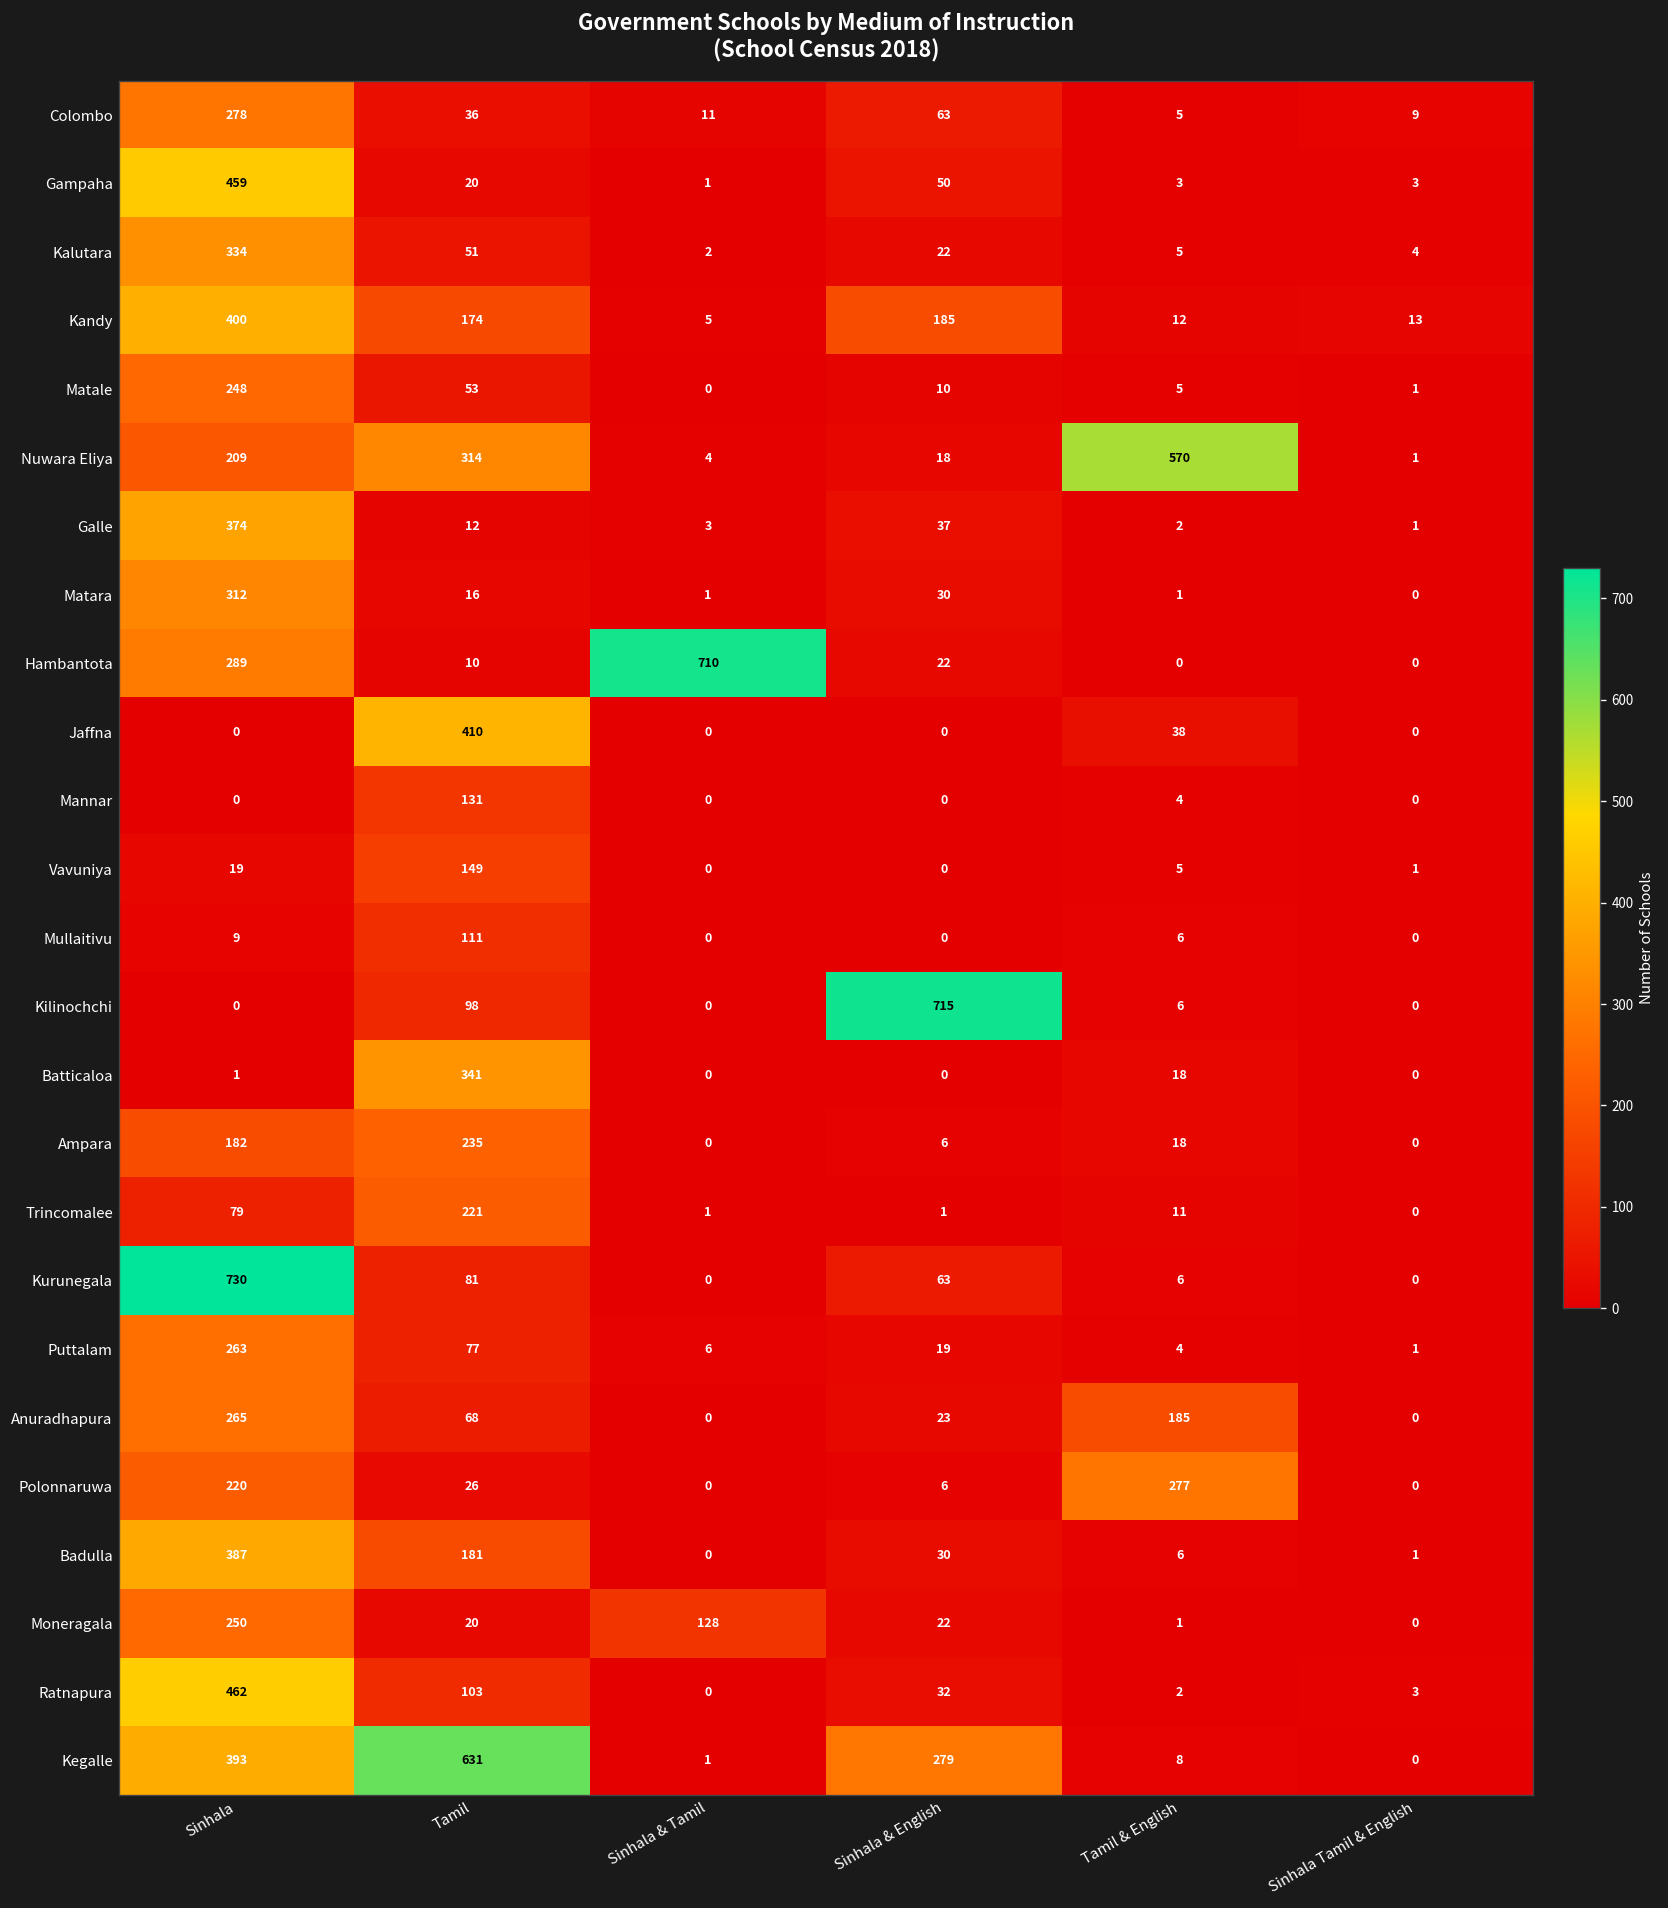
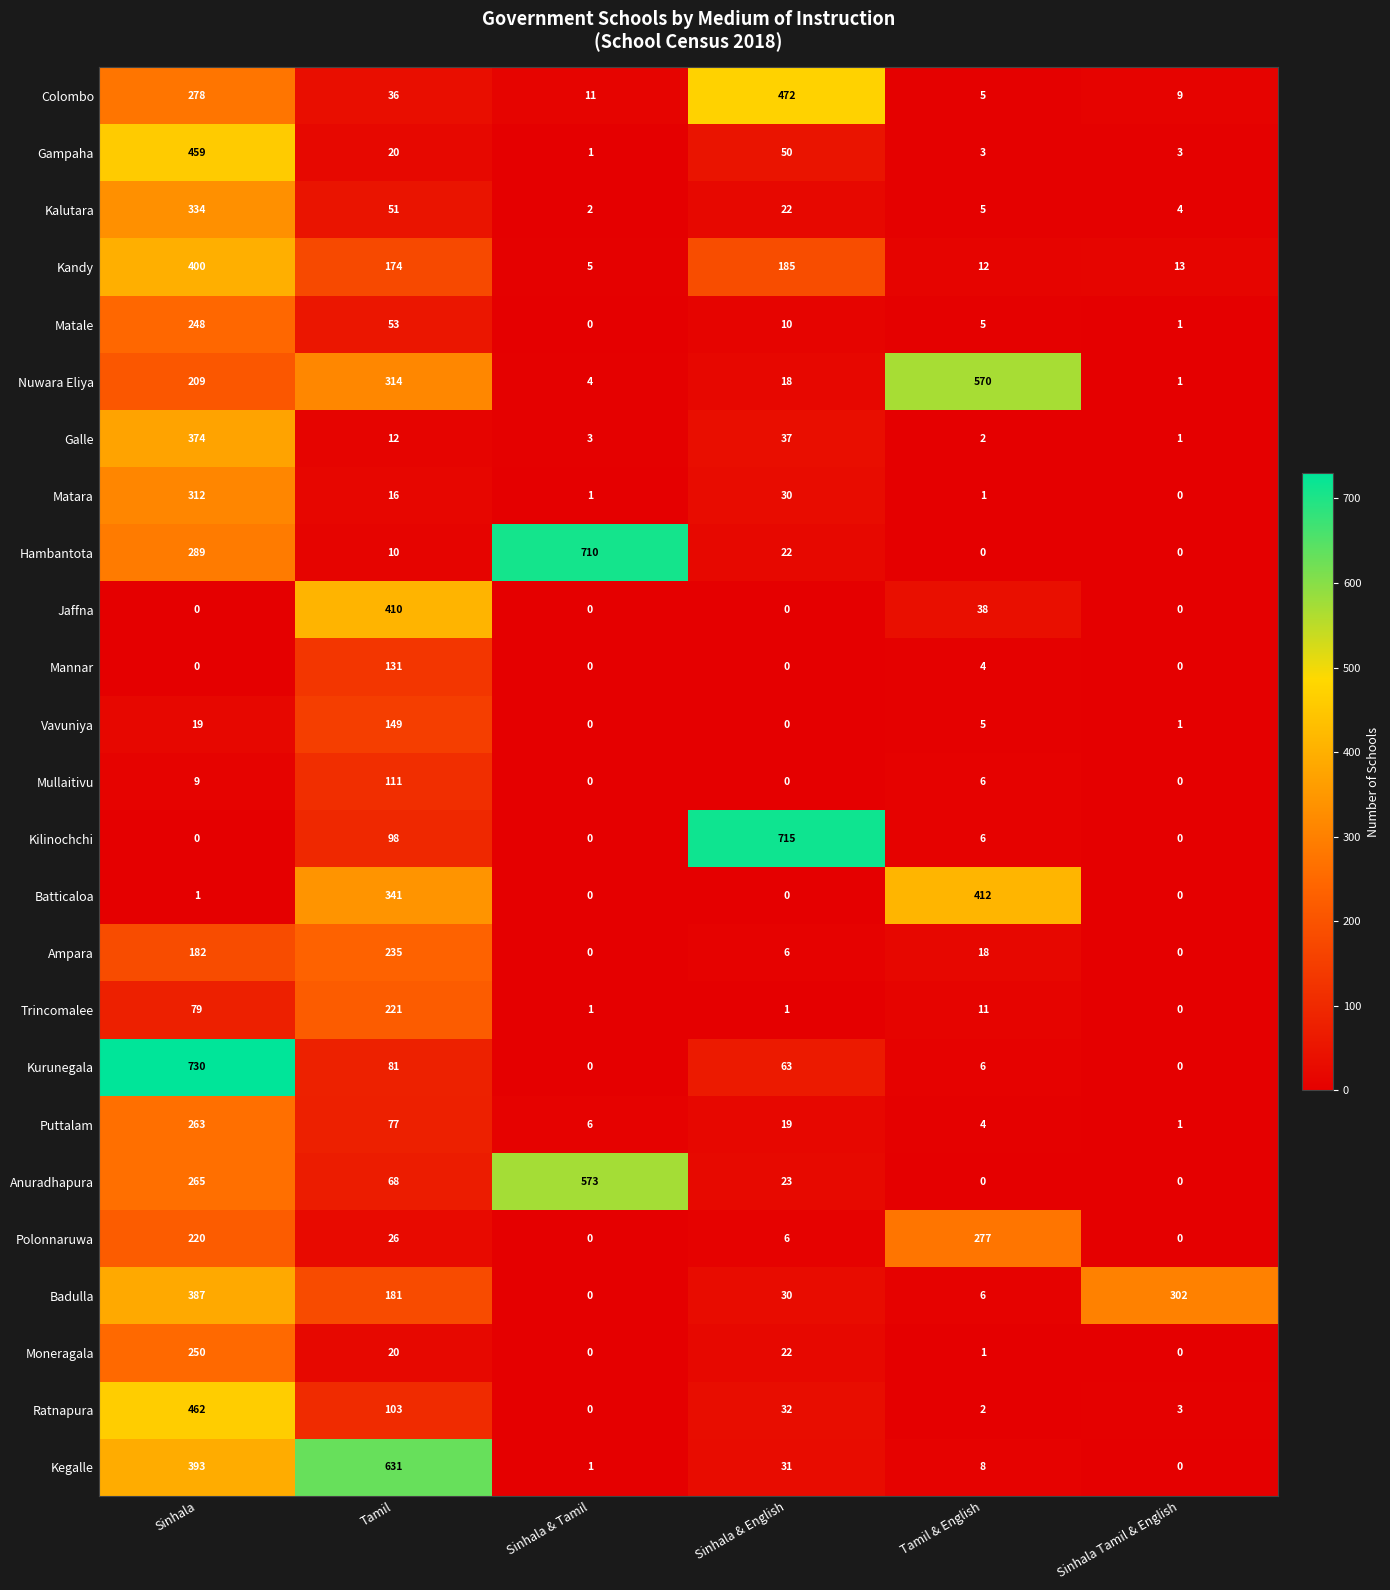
  {
    "Colombo": {
      "Sinhala": 278,
      "Tamil": 36,
      "Sinhala & Tamil": 11,
-     "Sinhala & English": 63,
+     "Sinhala & English": 472,
      "Tamil & English": 5,
      "Sinhala Tamil & English": 9
    },
    "Gampaha": {
      "Sinhala": 459,
      "Tamil": 20,
      "Sinhala & Tamil": 1,
      "Sinhala & English": 50,
      "Tamil & English": 3,
      "Sinhala Tamil & English": 3
    },
    "Kalutara": {
      "Sinhala": 334,
      "Tamil": 51,
      "Sinhala & Tamil": 2,
      "Sinhala & English": 22,
      "Tamil & English": 5,
      "Sinhala Tamil & English": 4
    },
    "Kandy": {
      "Sinhala": 400,
      "Tamil": 174,
      "Sinhala & Tamil": 5,
      "Sinhala & English": 185,
      "Tamil & English": 12,
      "Sinhala Tamil & English": 13
    },
    "Matale": {
      "Sinhala": 248,
      "Tamil": 53,
      "Sinhala & Tamil": 0,
      "Sinhala & English": 10,
      "Tamil & English": 5,
      "Sinhala Tamil & English": 1
    },
    "Nuwara Eliya": {
      "Sinhala": 209,
      "Tamil": 314,
      "Sinhala & Tamil": 4,
      "Sinhala & English": 18,
      "Tamil & English": 570,
      "Sinhala Tamil & English": 1
    },
    "Galle": {
      "Sinhala": 374,
      "Tamil": 12,
      "Sinhala & Tamil": 3,
      "Sinhala & English": 37,
      "Tamil & English": 2,
      "Sinhala Tamil & English": 1
    },
    "Matara": {
      "Sinhala": 312,
      "Tamil": 16,
      "Sinhala & Tamil": 1,
      "Sinhala & English": 30,
      "Tamil & English": 1,
      "Sinhala Tamil & English": 0
    },
    "Hambantota": {
      "Sinhala": 289,
      "Tamil": 10,
      "Sinhala & Tamil": 710,
      "Sinhala & English": 22,
      "Tamil & English": 0,
      "Sinhala Tamil & English": 0
    },
    "Jaffna": {
      "Sinhala": 0,
      "Tamil": 410,
      "Sinhala & Tamil": 0,
      "Sinhala & English": 0,
      "Tamil & English": 38,
      "Sinhala Tamil & English": 0
    },
    "Mannar": {
      "Sinhala": 0,
      "Tamil": 131,
      "Sinhala & Tamil": 0,
      "Sinhala & English": 0,
      "Tamil & English": 4,
      "Sinhala Tamil & English": 0
    },
    "Vavuniya": {
      "Sinhala": 19,
      "Tamil": 149,
      "Sinhala & Tamil": 0,
      "Sinhala & English": 0,
      "Tamil & English": 5,
      "Sinhala Tamil & English": 1
    },
    "Mullaitivu": {
      "Sinhala": 9,
      "Tamil": 111,
      "Sinhala & Tamil": 0,
      "Sinhala & English": 0,
      "Tamil & English": 6,
      "Sinhala Tamil & English": 0
    },
    "Kilinochchi": {
      "Sinhala": 0,
      "Tamil": 98,
      "Sinhala & Tamil": 0,
      "Sinhala & English": 715,
      "Tamil & English": 6,
      "Sinhala Tamil & English": 0
    },
    "Batticaloa": {
      "Sinhala": 1,
      "Tamil": 341,
      "Sinhala & Tamil": 0,
      "Sinhala & English": 0,
-     "Tamil & English": 18,
+     "Tamil & English": 412,
      "Sinhala Tamil & English": 0
    },
    "Ampara": {
      "Sinhala": 182,
      "Tamil": 235,
      "Sinhala & Tamil": 0,
      "Sinhala & English": 6,
      "Tamil & English": 18,
      "Sinhala Tamil & English": 0
    },
    "Trincomalee": {
      "Sinhala": 79,
      "Tamil": 221,
      "Sinhala & Tamil": 1,
      "Sinhala & English": 1,
      "Tamil & English": 11,
      "Sinhala Tamil & English": 0
    },
    "Kurunegala": {
      "Sinhala": 730,
      "Tamil": 81,
      "Sinhala & Tamil": 0,
      "Sinhala & English": 63,
      "Tamil & English": 6,
      "Sinhala Tamil & English": 0
    },
    "Puttalam": {
      "Sinhala": 263,
      "Tamil": 77,
      "Sinhala & Tamil": 6,
      "Sinhala & English": 19,
      "Tamil & English": 4,
      "Sinhala Tamil & English": 1
    },
    "Anuradhapura": {
      "Sinhala": 265,
      "Tamil": 68,
-     "Sinhala & Tamil": 0,
+     "Sinhala & Tamil": 573,
      "Sinhala & English": 23,
-     "Tamil & English": 185,
+     "Tamil & English": 0,
      "Sinhala Tamil & English": 0
    },
    "Polonnaruwa": {
      "Sinhala": 220,
      "Tamil": 26,
      "Sinhala & Tamil": 0,
      "Sinhala & English": 6,
      "Tamil & English": 277,
      "Sinhala Tamil & English": 0
    },
    "Badulla": {
      "Sinhala": 387,
      "Tamil": 181,
      "Sinhala & Tamil": 0,
      "Sinhala & English": 30,
      "Tamil & English": 6,
-     "Sinhala Tamil & English": 1
+     "Sinhala Tamil & English": 302
    },
    "Moneragala": {
      "Sinhala": 250,
      "Tamil": 20,
-     "Sinhala & Tamil": 128,
+     "Sinhala & Tamil": 0,
      "Sinhala & English": 22,
      "Tamil & English": 1,
      "Sinhala Tamil & English": 0
    },
    "Ratnapura": {
      "Sinhala": 462,
      "Tamil": 103,
      "Sinhala & Tamil": 0,
      "Sinhala & English": 32,
      "Tamil & English": 2,
      "Sinhala Tamil & English": 3
    },
    "Kegalle": {
      "Sinhala": 393,
      "Tamil": 631,
      "Sinhala & Tamil": 1,
-     "Sinhala & English": 279,
+     "Sinhala & English": 31,
      "Tamil & English": 8,
      "Sinhala Tamil & English": 0
    }
  }
